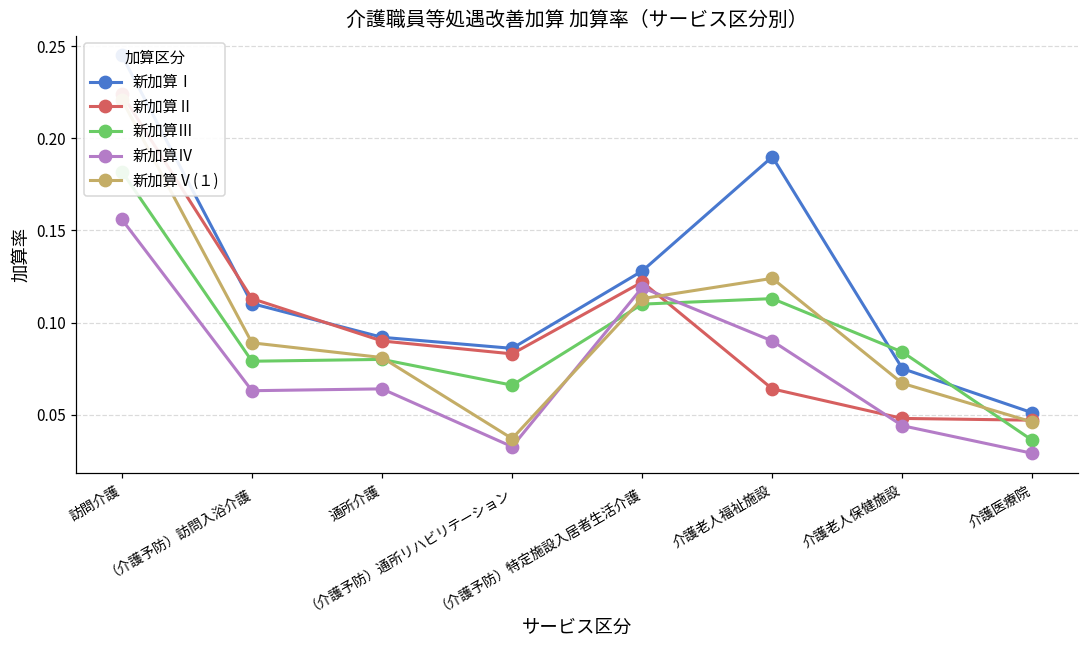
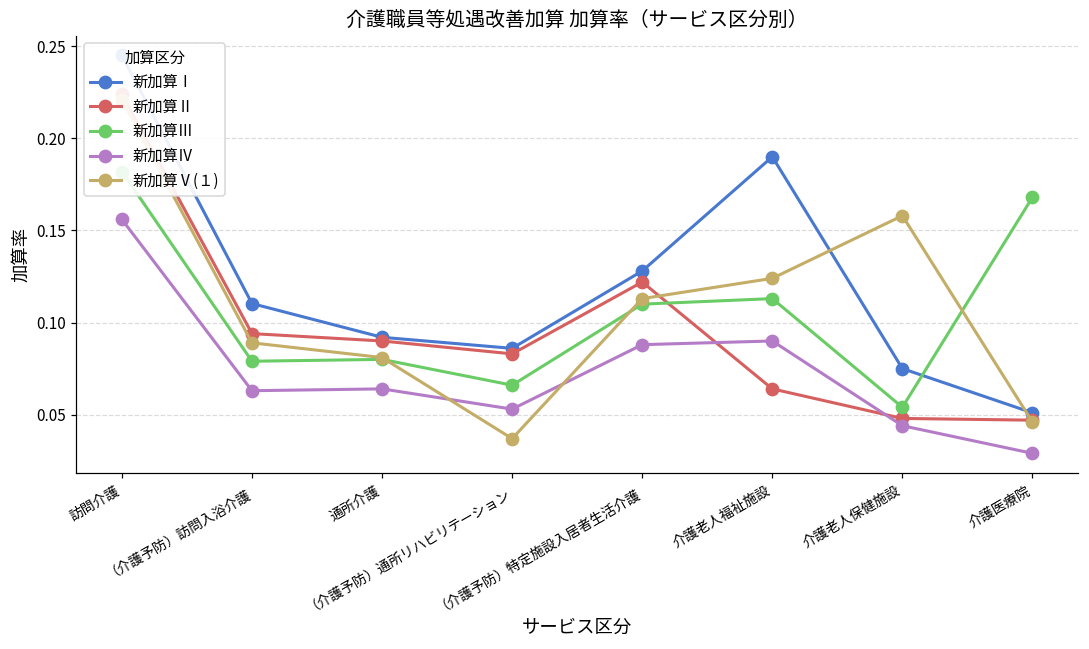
  {
    "新加算Ⅰ": {
      "（介護予防）訪問入浴介護": 0.110,
      "通所介護": 0.092,
      "（介護予防）通所リハビリテーション": 0.086,
      "（介護予防）特定施設入居者生活介護": 0.128,
      "介護老人福祉施設": 0.190,
      "介護老人保健施設": 0.075,
      "介護医療院": 0.051
    },
    "新加算Ⅱ": {
-     "（介護予防）訪問入浴介護": 0.113,
+     "（介護予防）訪問入浴介護": 0.094,
      "通所介護": 0.090,
      "（介護予防）通所リハビリテーション": 0.083,
      "（介護予防）特定施設入居者生活介護": 0.122,
      "介護老人福祉施設": 0.064,
      "介護老人保健施設": 0.048
    },
    "新加算Ⅲ": {
      "（介護予防）訪問入浴介護": 0.079,
      "（介護予防）通所リハビリテーション": 0.066,
      "（介護予防）特定施設入居者生活介護": 0.110,
      "介護老人福祉施設": 0.113,
-     "介護老人保健施設": 0.084,
-     "介護医療院": 0.036
+     "介護老人保健施設": 0.054,
+     "介護医療院": 0.168
    },
    "新加算Ⅳ": {
      "訪問介護": 0.156,
      "（介護予防）訪問入浴介護": 0.063,
      "通所介護": 0.064,
-     "（介護予防）通所リハビリテーション": 0.033,
-     "（介護予防）特定施設入居者生活介護": 0.119,
+     "（介護予防）通所リハビリテーション": 0.053,
+     "（介護予防）特定施設入居者生活介護": 0.088,
      "介護老人福祉施設": 0.090,
      "介護老人保健施設": 0.044,
      "介護医療院": 0.029
    },
    "新加算Ⅴ(１)": {
      "（介護予防）訪問入浴介護": 0.089,
      "（介護予防）通所リハビリテーション": 0.037,
      "（介護予防）特定施設入居者生活介護": 0.113,
      "介護老人福祉施設": 0.124,
-     "介護老人保健施設": 0.067
+     "介護老人保健施設": 0.158
    }
  }
